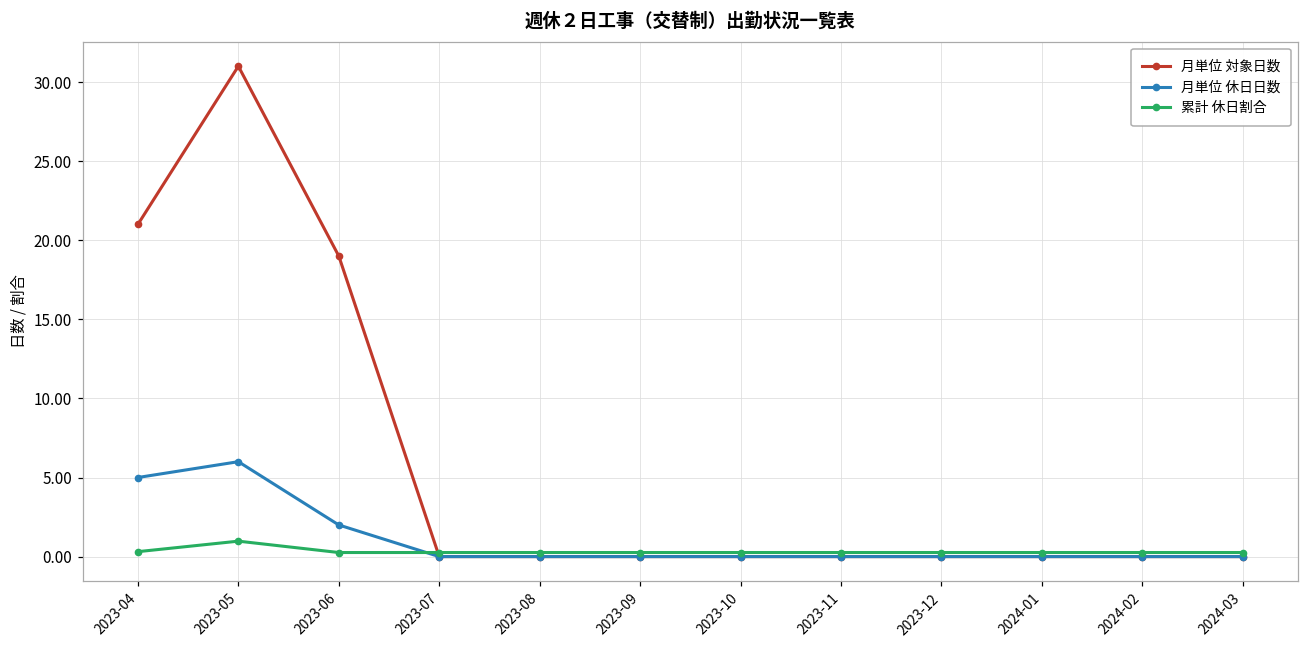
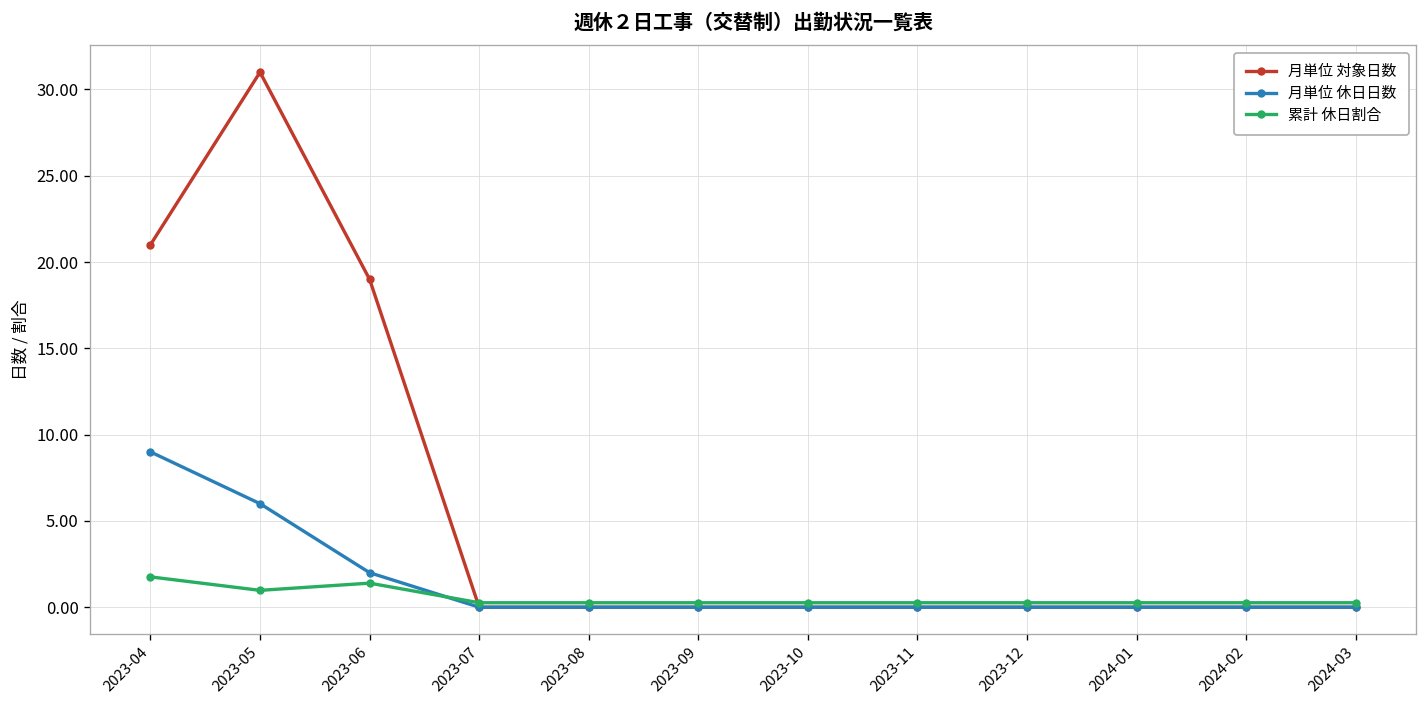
  {
    "月単位 対象日数": {
      "2023-04": 21.0,
      "2023-05": 31.0,
      "2023-06": 19.0
    },
    "月単位 休日日数": {
-     "2023-04": 5,
+     "2023-04": 9,
      "2023-05": 6,
      "2023-06": 2
    },
    "累計 休日割合": {
-     "2023-04": 0.3,
+     "2023-04": 1.8,
      "2023-05": 1.0,
-     "2023-06": 0.3,
+     "2023-06": 1.4,
      "2023-07": 0.3,
      "2023-08": 0.3,
      "2023-09": 0.3,
      "2023-10": 0.3,
      "2023-11": 0.3,
      "2023-12": 0.3,
      "2024-01": 0.3,
      "2024-02": 0.3,
      "2024-03": 0.3
    }
  }
